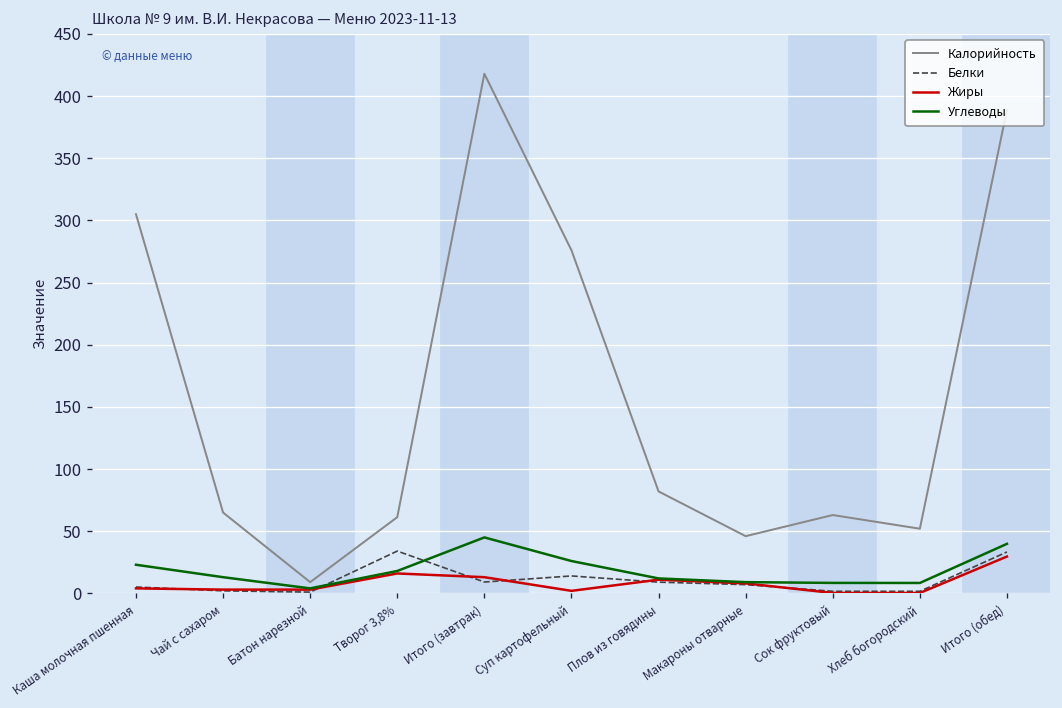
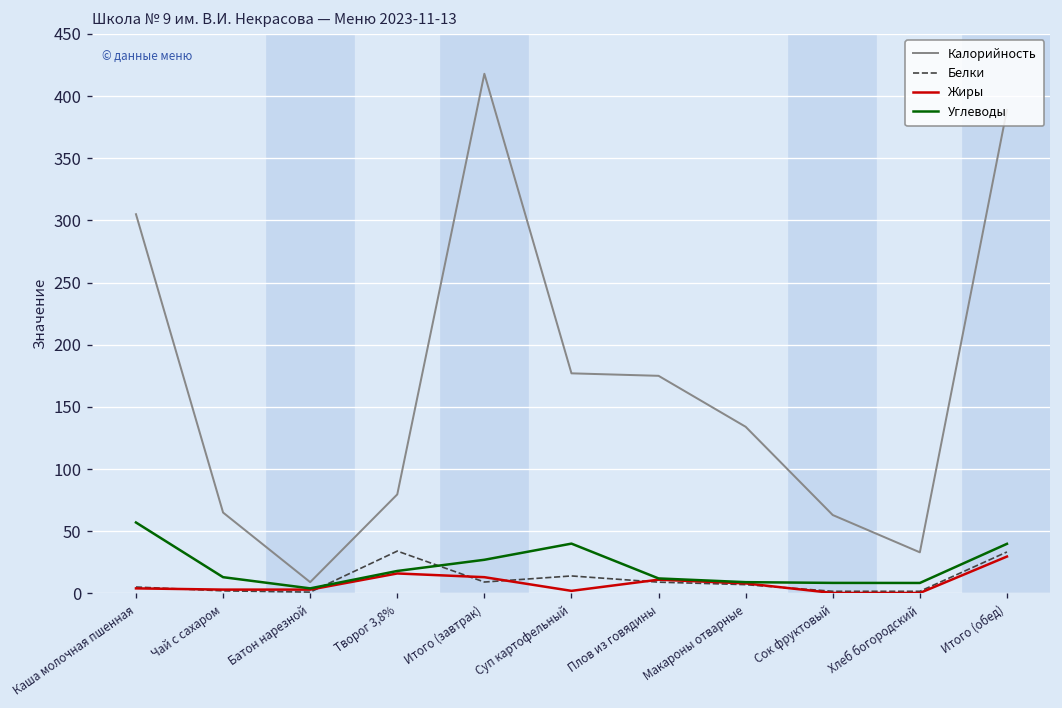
  {
    "Калорийность": {
      "Каша молочная пшенная": 305,
      "Чай с сахаром": 65,
      "Батон нарезной": 9,
-     "Творог 3,8%": 61,
+     "Творог 3,8%": 80,
      "Итого (завтрак)": 418,
-     "Суп картофельный": 276,
-     "Плов из говядины": 82,
-     "Макароны отварные": 46,
+     "Суп картофельный": 177,
+     "Плов из говядины": 175,
+     "Макароны отварные": 134,
      "Сок фруктовый": 63,
-     "Хлеб богородский": 52
+     "Хлеб богородский": 33
    },
    "Белки": {
      "Творог 3,8%": 34,
      "Итого (завтрак)": 9,
      "Суп картофельный": 14,
      "Итого (обед)": 33
    },
    "Жиры": {
      "Итого (завтрак)": 13,
      "Суп картофельный": 2,
      "Итого (обед)": 30
    },
    "Углеводы": {
-     "Каша молочная пшенная": 23,
+     "Каша молочная пшенная": 57,
      "Чай с сахаром": 13,
-     "Итого (завтрак)": 45,
-     "Суп картофельный": 26,
+     "Итого (завтрак)": 27,
+     "Суп картофельный": 40,
      "Сок фруктовый": 8,
      "Хлеб богородский": 8,
      "Итого (обед)": 40
    }
  }
